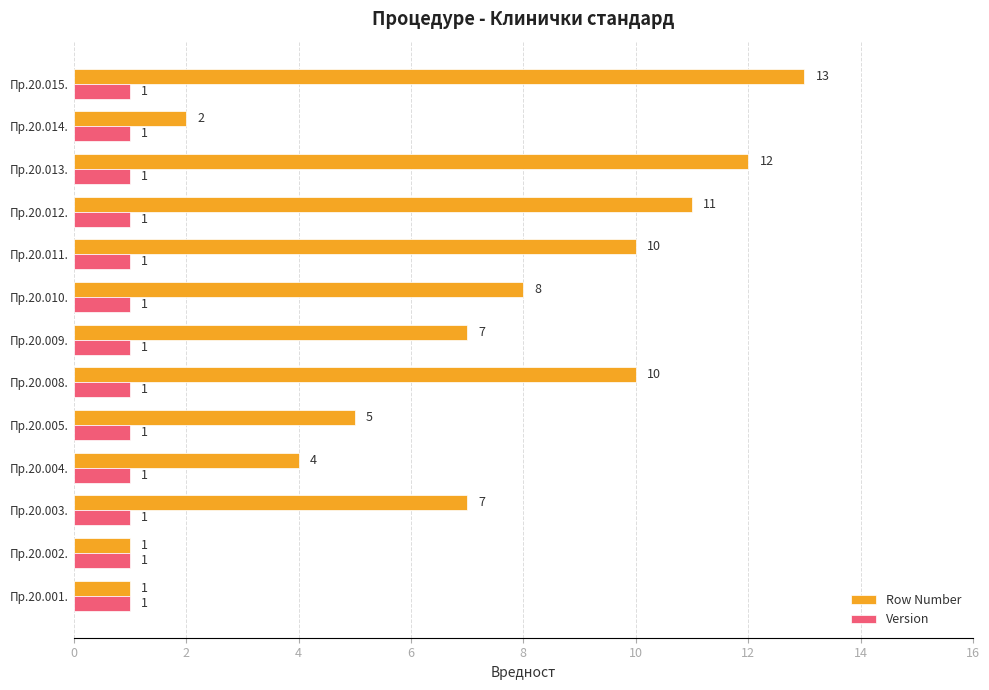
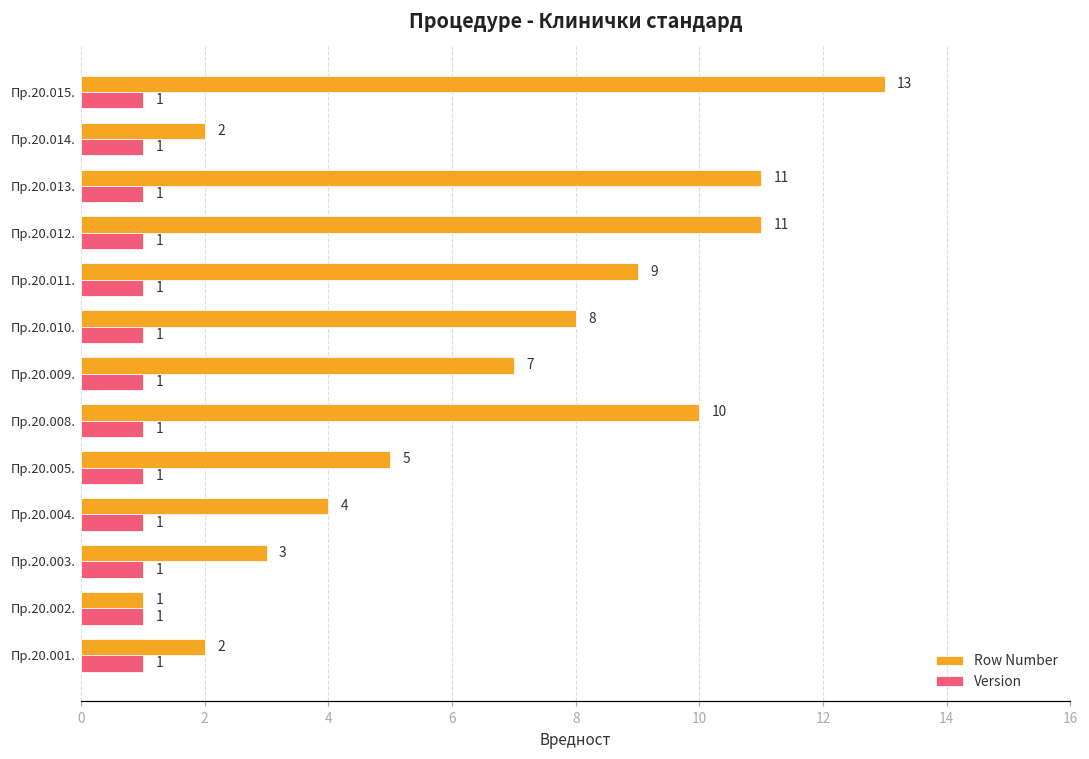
  {
    "Row Number": {
      "Пр.20.015.": 13,
      "Пр.20.014.": 2,
-     "Пр.20.013.": 12,
+     "Пр.20.013.": 11,
      "Пр.20.012.": 11,
-     "Пр.20.011.": 10,
+     "Пр.20.011.": 9,
      "Пр.20.010.": 8,
      "Пр.20.009.": 7,
      "Пр.20.008.": 10,
      "Пр.20.005.": 5,
      "Пр.20.004.": 4,
-     "Пр.20.003.": 7,
+     "Пр.20.003.": 3,
      "Пр.20.002.": 1,
-     "Пр.20.001.": 1
+     "Пр.20.001.": 2
    },
    "Version": {
      "Пр.20.015.": 1,
      "Пр.20.014.": 1,
      "Пр.20.013.": 1,
      "Пр.20.012.": 1,
      "Пр.20.011.": 1,
      "Пр.20.010.": 1,
      "Пр.20.009.": 1,
      "Пр.20.008.": 1,
      "Пр.20.005.": 1,
      "Пр.20.004.": 1,
      "Пр.20.003.": 1,
      "Пр.20.002.": 1,
      "Пр.20.001.": 1
    }
  }
